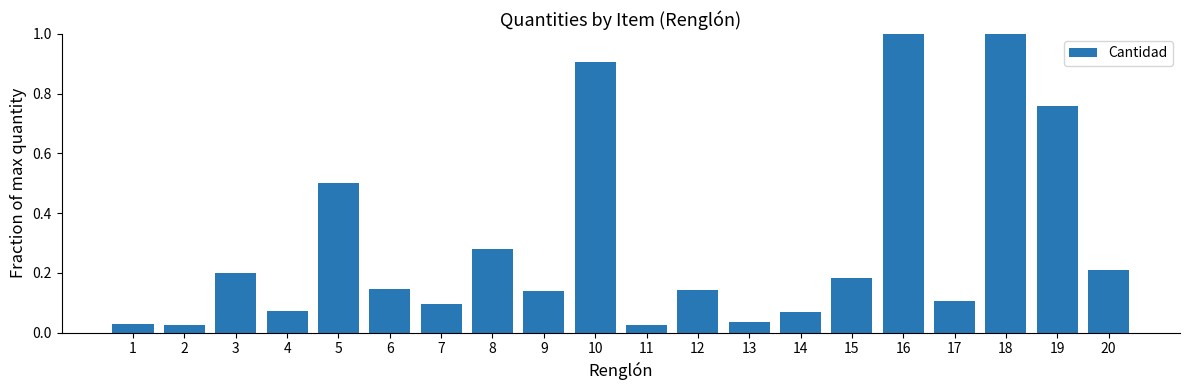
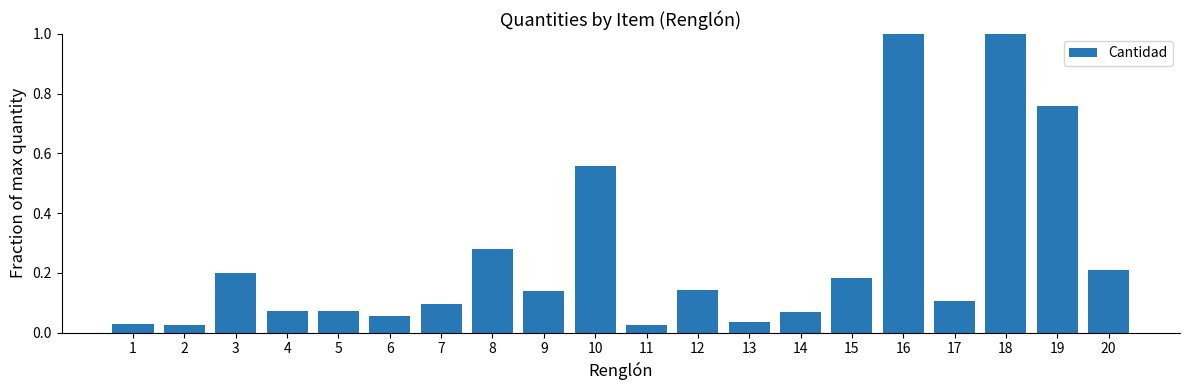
  {
    "1": 0.03,
    "2": 0.02,
    "3": 0.20,
    "4": 0.07,
-   "5": 0.50,
-   "6": 0.15,
+   "5": 0.07,
+   "6": 0.06,
    "7": 0.09,
    "8": 0.28,
    "9": 0.14,
-   "10": 0.91,
+   "10": 0.56,
    "11": 0.02,
    "12": 0.14,
    "13": 0.03,
    "14": 0.07,
    "15": 0.18,
    "16": 1.00,
    "17": 0.10,
    "18": 1.00,
    "19": 0.76,
    "20": 0.21
  }
